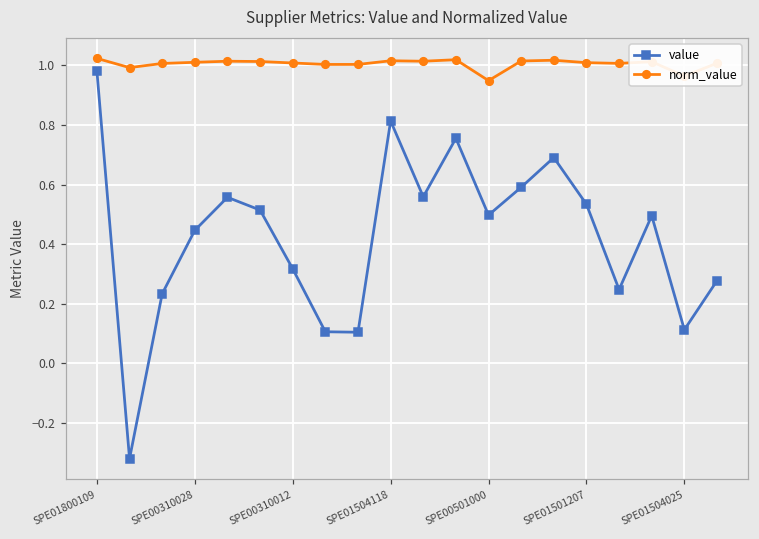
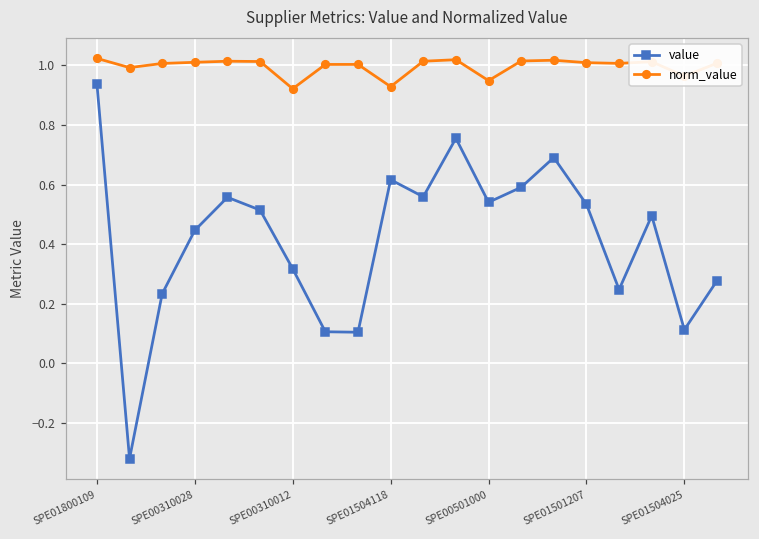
  {
    "value": {
-     "SPE01800109": 0.98,
+     "SPE01800109": 0.94,
      "SPE00310028": 0.45,
      "SPE00310012": 0.32,
-     "SPE01504118": 0.81,
-     "SPE00501000": 0.50,
+     "SPE01504118": 0.62,
+     "SPE00501000": 0.54,
      "SPE01501207": 0.53,
      "SPE01504025": 0.11
    },
    "norm_value": {
      "SPE01800109": 1.02,
      "SPE00310028": 1.01,
-     "SPE00310012": 1.01,
-     "SPE01504118": 1.02,
+     "SPE00310012": 0.92,
+     "SPE01504118": 0.93,
      "SPE00501000": 0.95,
      "SPE01501207": 1.01
    }
  }
